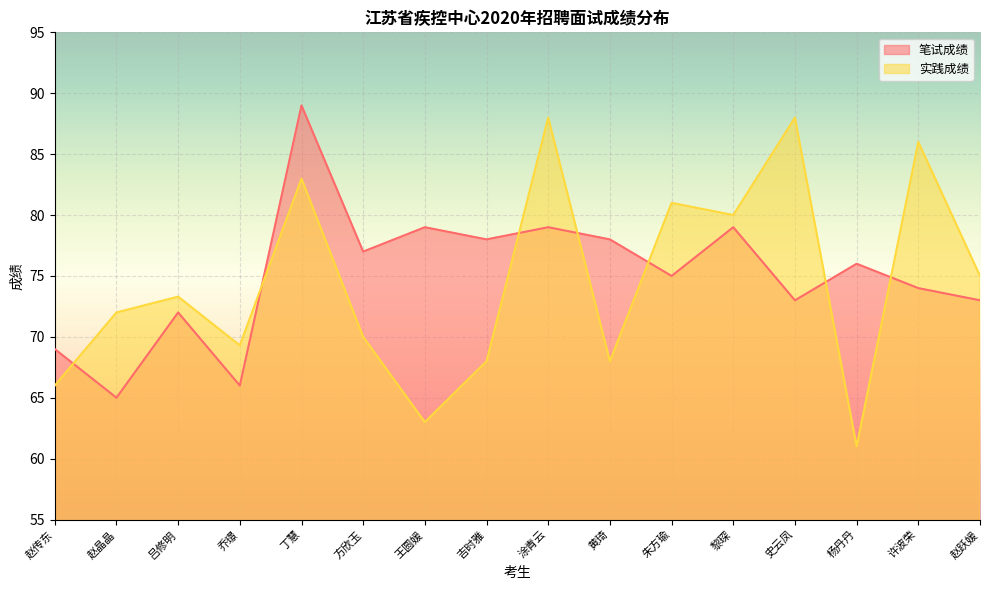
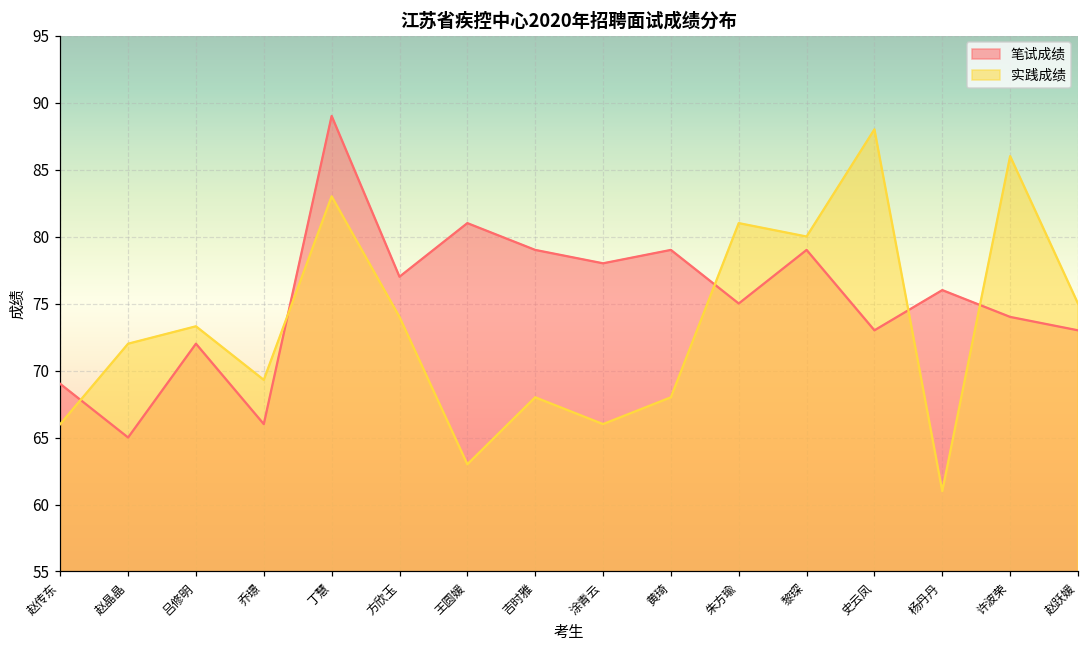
  {
    "笔试成绩": {
      "赵传东": 69,
      "赵晶晶": 65,
      "吕修明": 72,
      "乔璟": 66,
      "丁慧": 89,
      "方欣玉": 77,
-     "王圆媛": 79,
-     "吉时雅": 78,
-     "涂青云": 79,
-     "黄琦": 78,
+     "王圆媛": 81,
+     "吉时雅": 79,
+     "涂青云": 78,
+     "黄琦": 79,
      "朱方瑜": 75,
      "黎琛": 79,
      "史云凤": 73,
      "杨丹丹": 76,
      "许波荣": 74,
      "赵跃媛": 73
    },
    "实践成绩": {
      "赵传东": 66,
      "赵晶晶": 72,
      "吕修明": 73.3,
      "乔璟": 69.3,
      "丁慧": 83,
-     "方欣玉": 70,
+     "方欣玉": 74,
      "王圆媛": 63,
      "吉时雅": 68,
-     "涂青云": 88,
+     "涂青云": 66,
      "黄琦": 68,
      "朱方瑜": 81,
      "黎琛": 80,
      "史云凤": 88,
      "杨丹丹": 61,
      "许波荣": 86,
      "赵跃媛": 75
    }
  }
